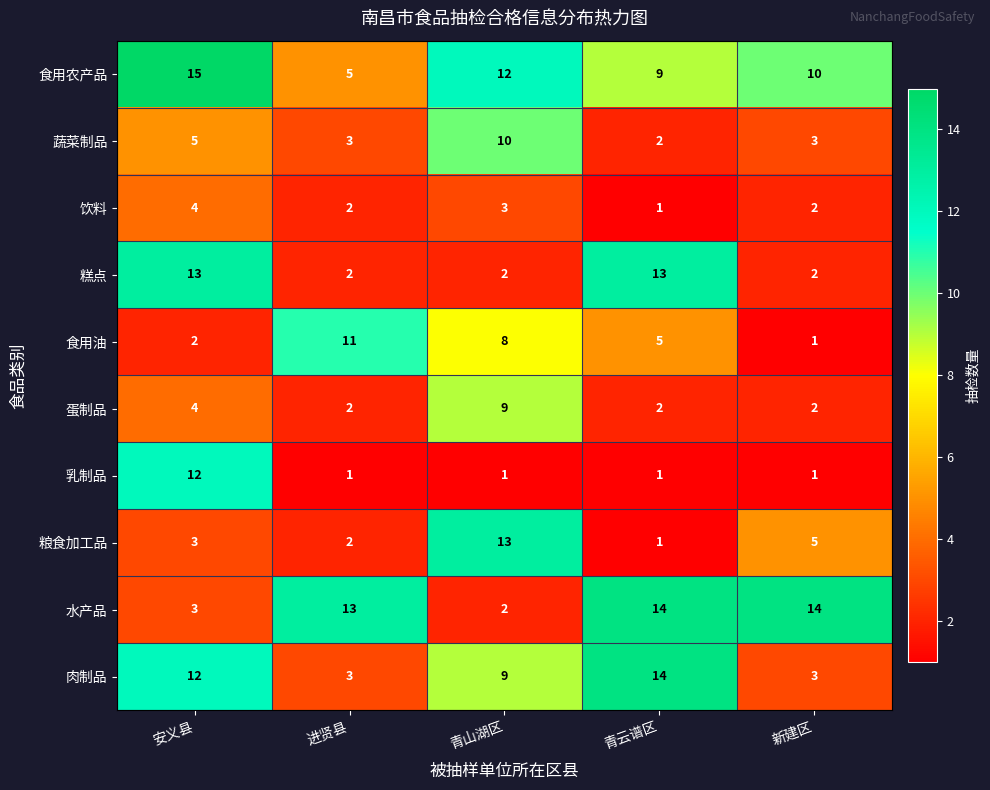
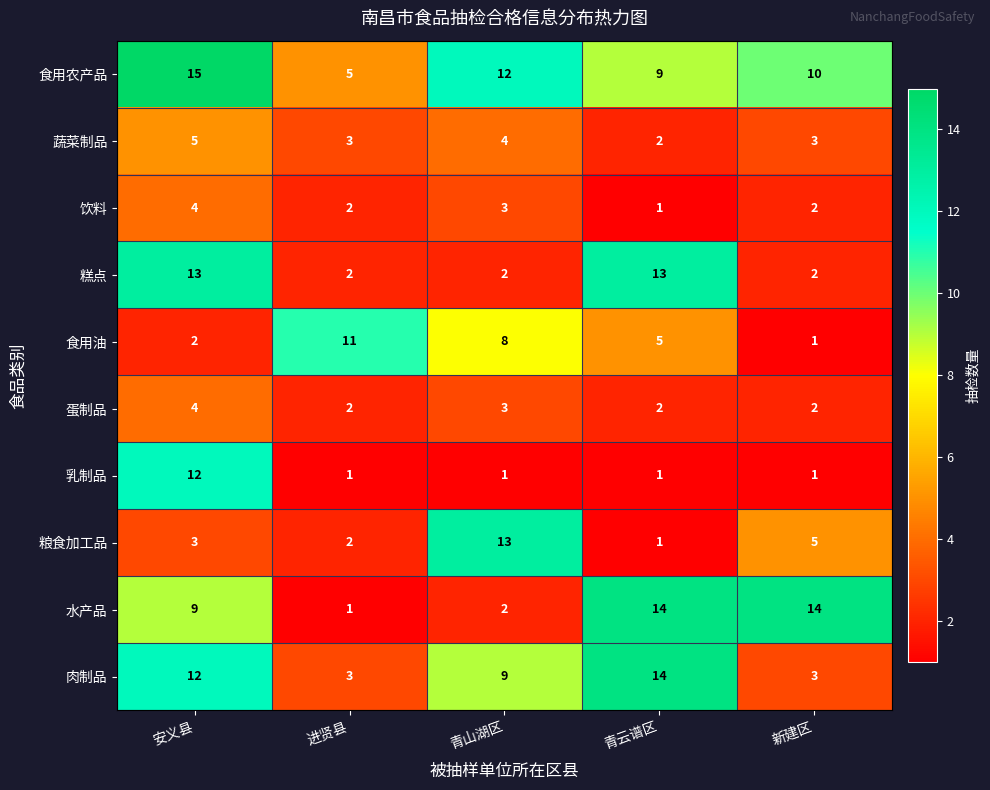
  {
    "食用农产品": {
      "安义县": 15,
      "进贤县": 5,
      "青山湖区": 12,
      "青云谱区": 9,
      "新建区": 10
    },
    "蔬菜制品": {
      "安义县": 5,
      "进贤县": 3,
-     "青山湖区": 10,
+     "青山湖区": 4,
      "青云谱区": 2,
      "新建区": 3
    },
    "饮料": {
      "安义县": 4,
      "进贤县": 2,
      "青山湖区": 3,
      "青云谱区": 1,
      "新建区": 2
    },
    "糕点": {
      "安义县": 13,
      "进贤县": 2,
      "青山湖区": 2,
      "青云谱区": 13,
      "新建区": 2
    },
    "食用油": {
      "安义县": 2,
      "进贤县": 11,
      "青山湖区": 8,
      "青云谱区": 5,
      "新建区": 1
    },
    "蛋制品": {
      "安义县": 4,
      "进贤县": 2,
-     "青山湖区": 9,
+     "青山湖区": 3,
      "青云谱区": 2,
      "新建区": 2
    },
    "乳制品": {
      "安义县": 12,
      "进贤县": 1,
      "青山湖区": 1,
      "青云谱区": 1,
      "新建区": 1
    },
    "粮食加工品": {
      "安义县": 3,
      "进贤县": 2,
      "青山湖区": 13,
      "青云谱区": 1,
      "新建区": 5
    },
    "水产品": {
-     "安义县": 3,
-     "进贤县": 13,
+     "安义县": 9,
+     "进贤县": 1,
      "青山湖区": 2,
      "青云谱区": 14,
      "新建区": 14
    },
    "肉制品": {
      "安义县": 12,
      "进贤县": 3,
      "青山湖区": 9,
      "青云谱区": 14,
      "新建区": 3
    }
  }
